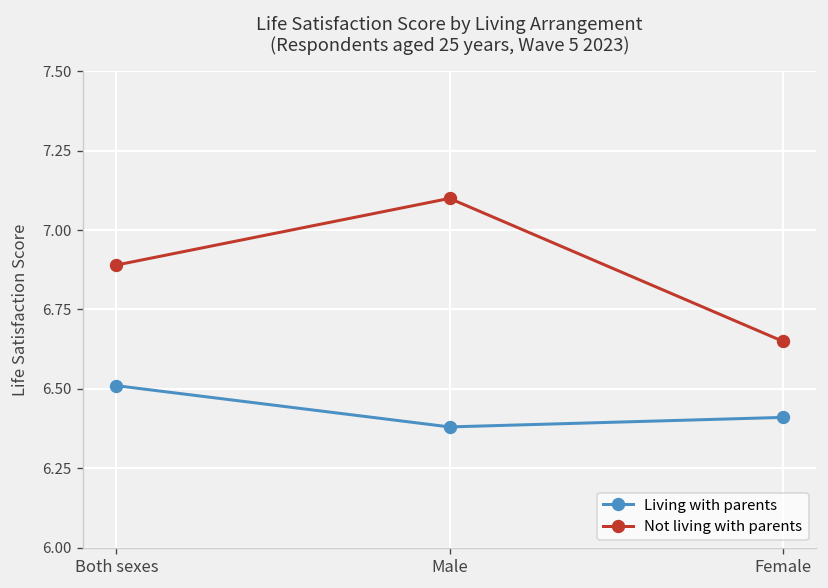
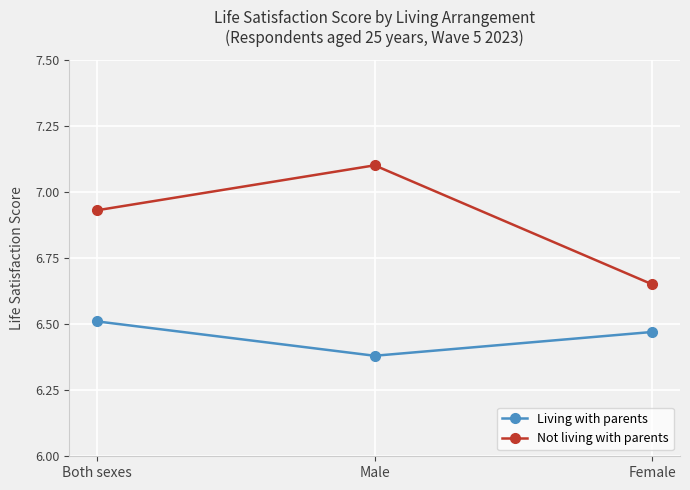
  {
    "Living with parents": {
      "Both sexes": 6.51,
      "Male": 6.38,
-     "Female": 6.41
+     "Female": 6.47
    },
    "Not living with parents": {
-     "Both sexes": 6.89,
+     "Both sexes": 6.93,
      "Male": 7.10,
      "Female": 6.65
    }
  }
